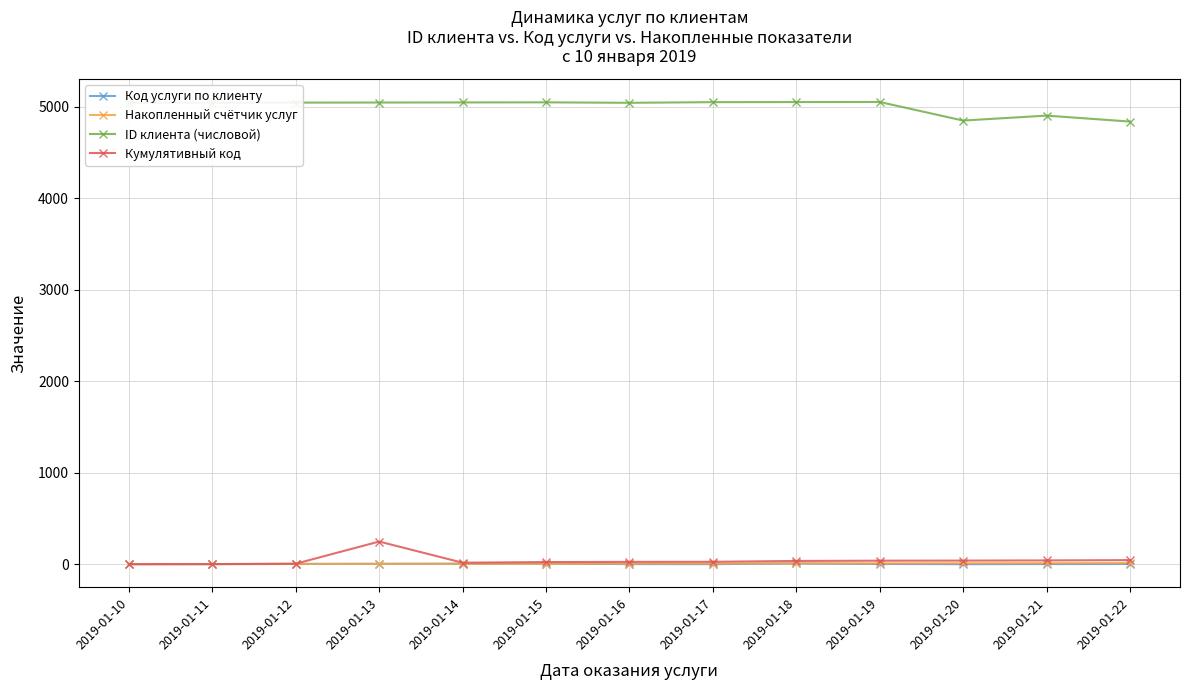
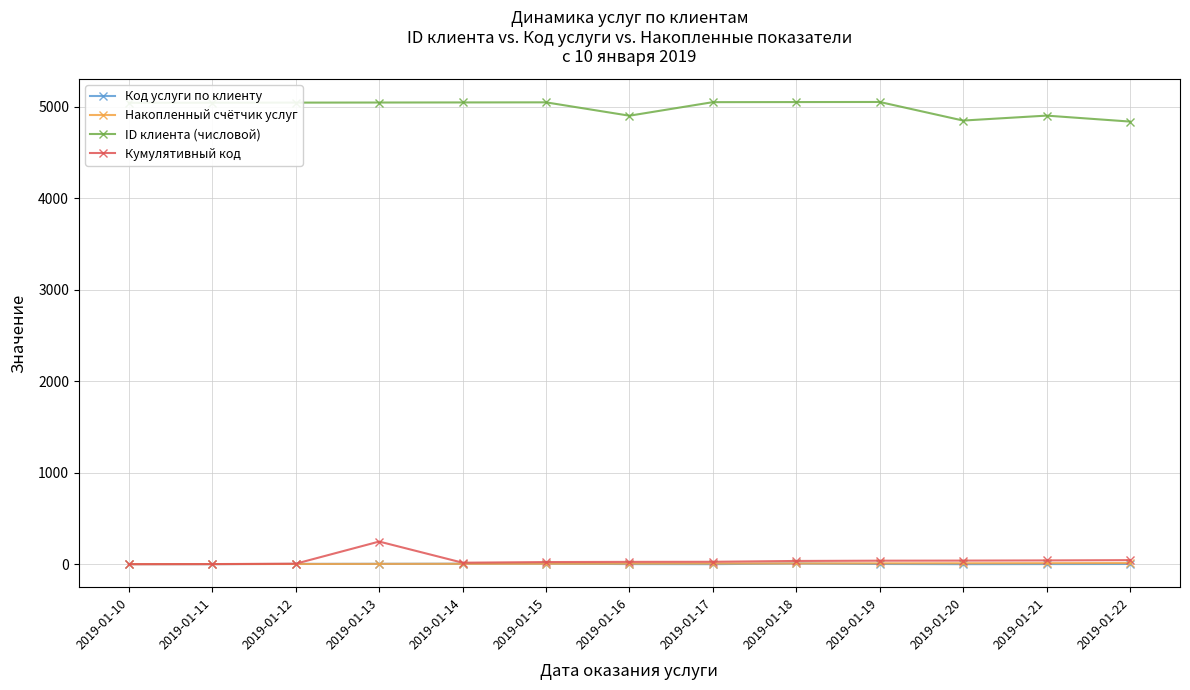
  {
    "ID клиента (числовой)": {
      "2019-01-13": 5000,
      "2019-01-14": 5000,
      "2019-01-15": 5000,
-     "2019-01-16": 5000,
+     "2019-01-16": 4900,
      "2019-01-17": 5000,
      "2019-01-18": 5000,
      "2019-01-19": 5100,
      "2019-01-20": 4800,
      "2019-01-21": 4900,
      "2019-01-22": 4800
    },
    "Кумулятивный код": {
      "2019-01-13": 200,
      "2019-01-19": 0,
      "2019-01-20": 0,
      "2019-01-21": 0,
      "2019-01-22": 0
    }
  }
